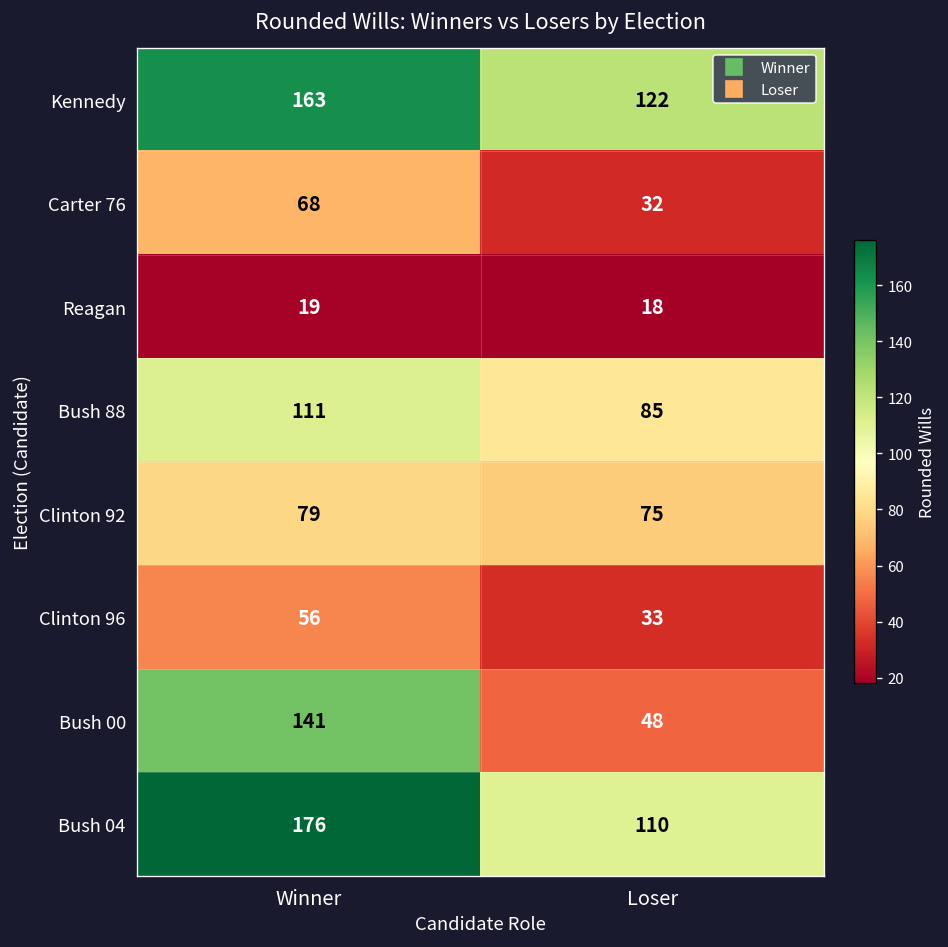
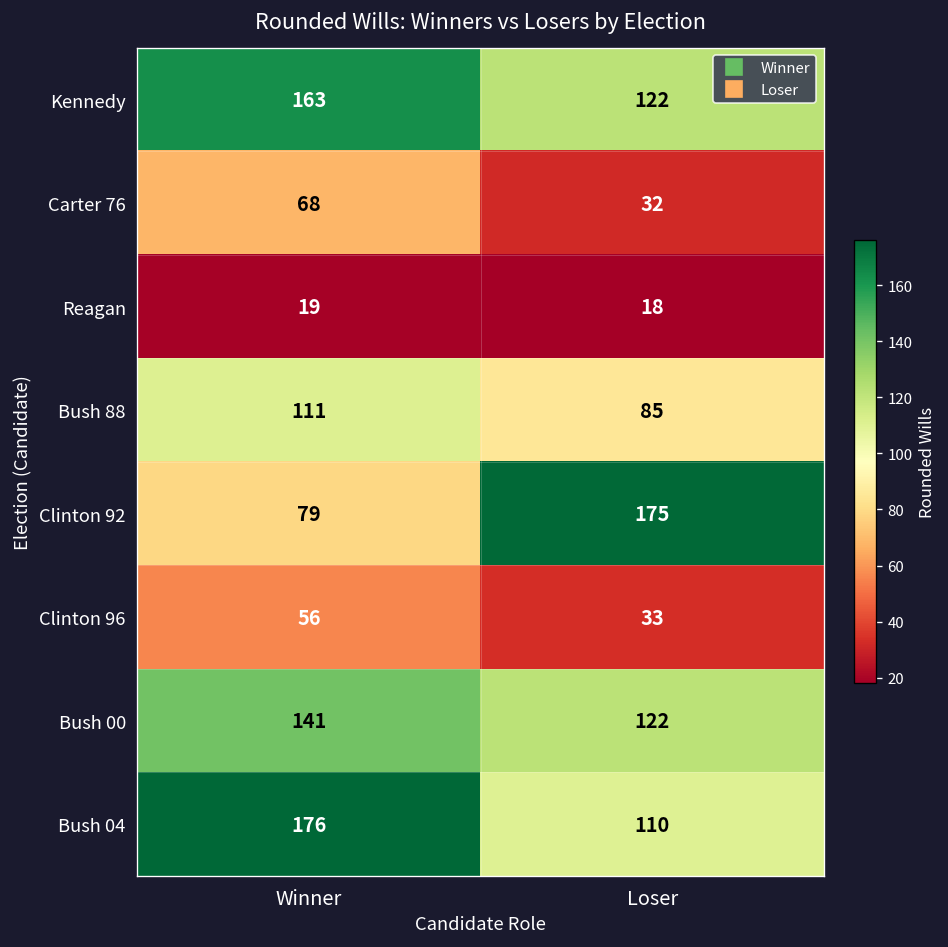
  {
    "Kennedy": {
      "Winner": 163,
      "Loser": 122
    },
    "Carter 76": {
      "Winner": 68,
      "Loser": 32
    },
    "Reagan": {
      "Winner": 19,
      "Loser": 18
    },
    "Bush 88": {
      "Winner": 111,
      "Loser": 85
    },
    "Clinton 92": {
      "Winner": 79,
-     "Loser": 75
+     "Loser": 175
    },
    "Clinton 96": {
      "Winner": 56,
      "Loser": 33
    },
    "Bush 00": {
      "Winner": 141,
-     "Loser": 48
+     "Loser": 122
    },
    "Bush 04": {
      "Winner": 176,
      "Loser": 110
    }
  }
